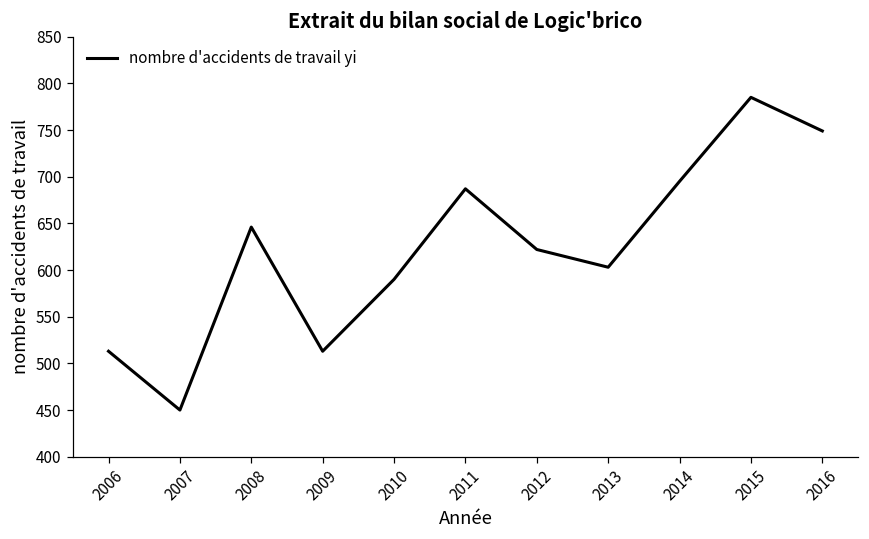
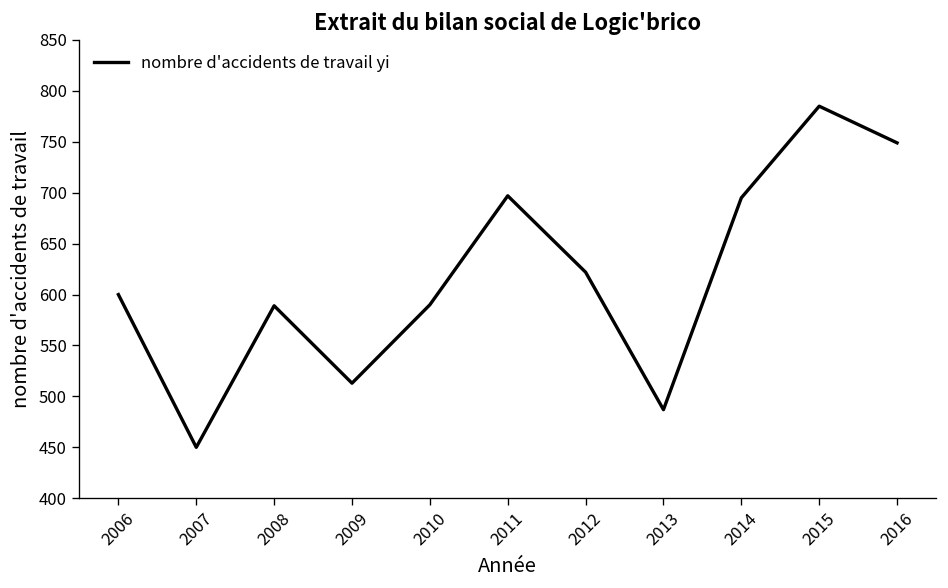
  {
-   "2006": 510,
+   "2006": 600,
    "2007": 450,
-   "2008": 650,
+   "2008": 590,
    "2009": 510,
    "2010": 590,
-   "2011": 690,
+   "2011": 700,
    "2012": 620,
-   "2013": 600,
+   "2013": 490,
    "2014": 700,
    "2015": 790,
    "2016": 750
  }
